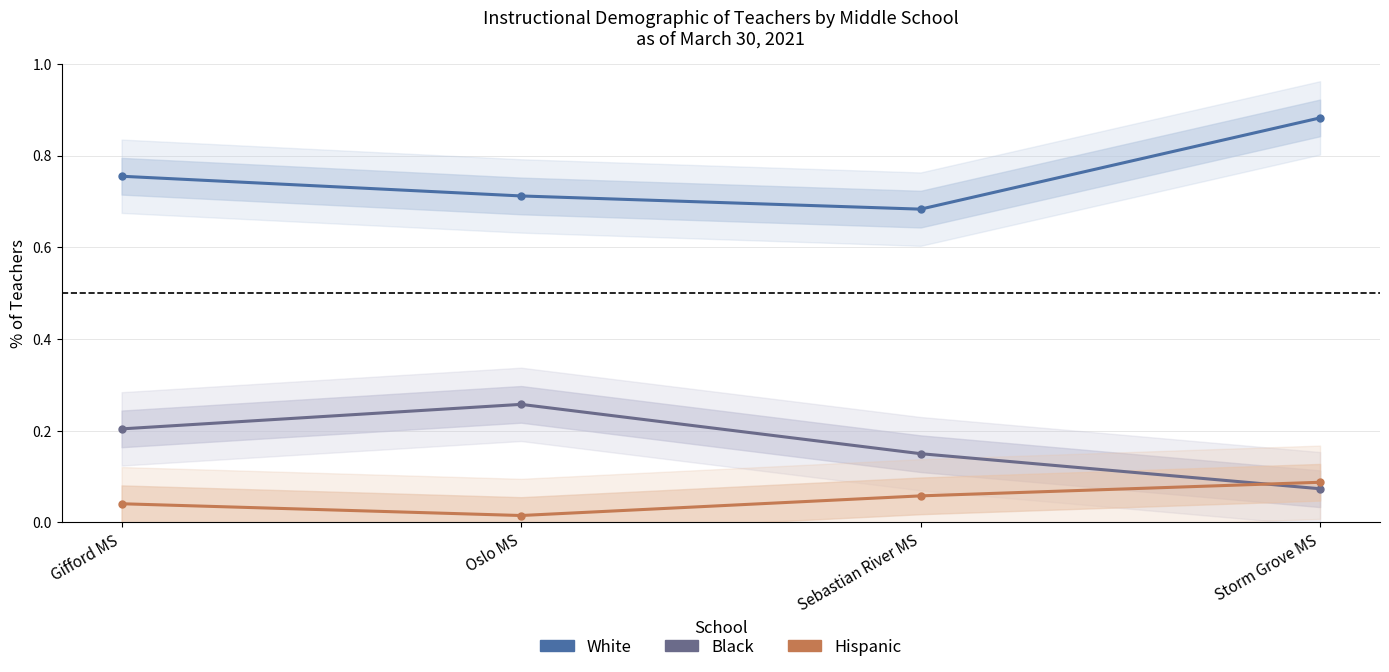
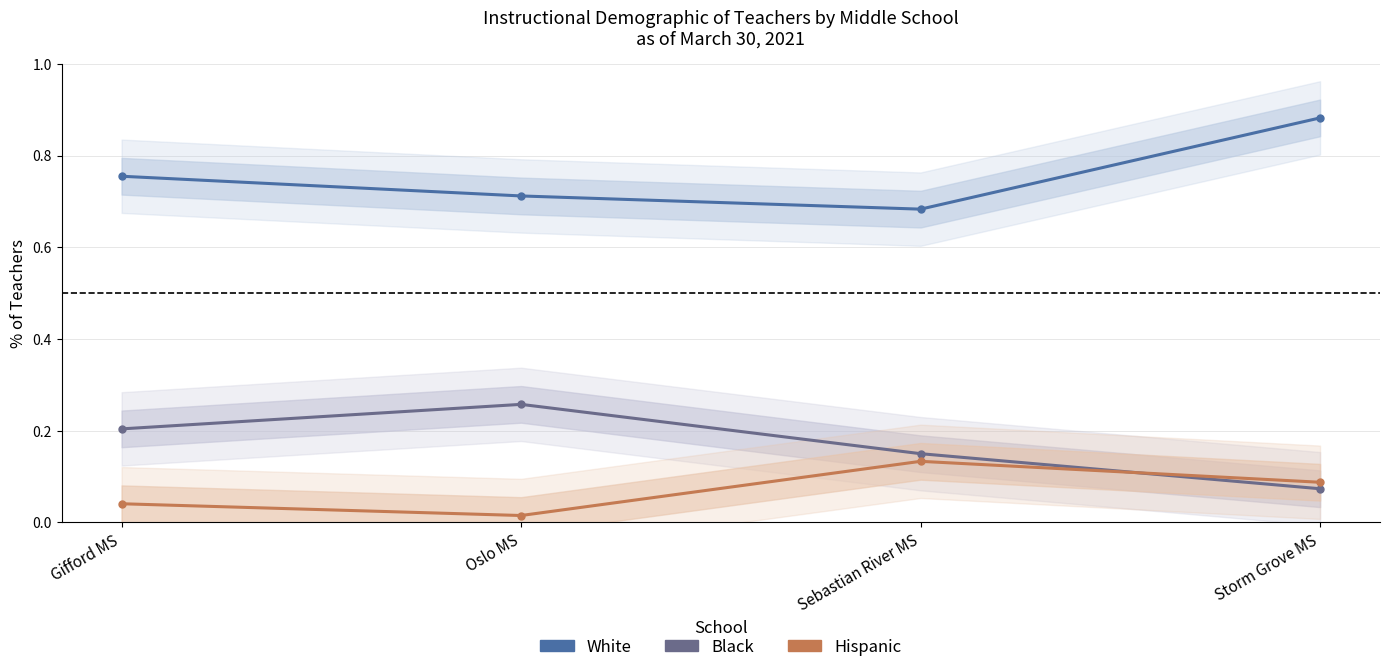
  {
    "Hispanic": {
      "Gifford MS": 0.04,
      "Oslo MS": 0.02,
-     "Sebastian River MS": 0.06,
+     "Sebastian River MS": 0.13,
      "Storm Grove MS": 0.09
    }
  }
